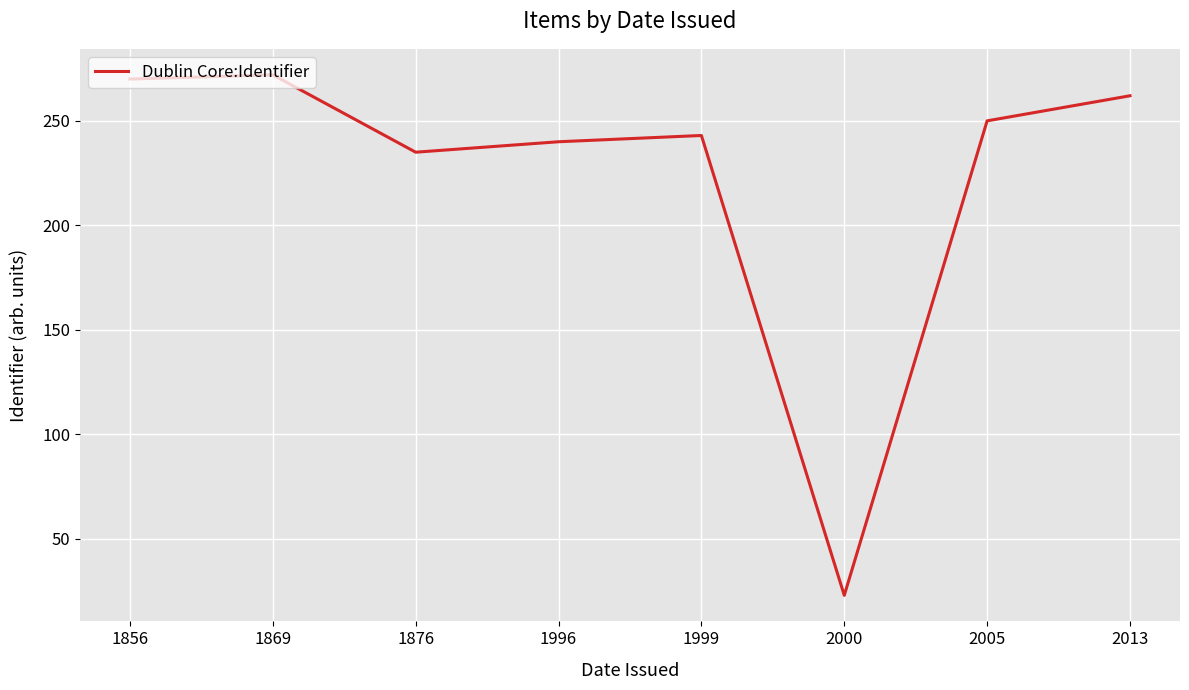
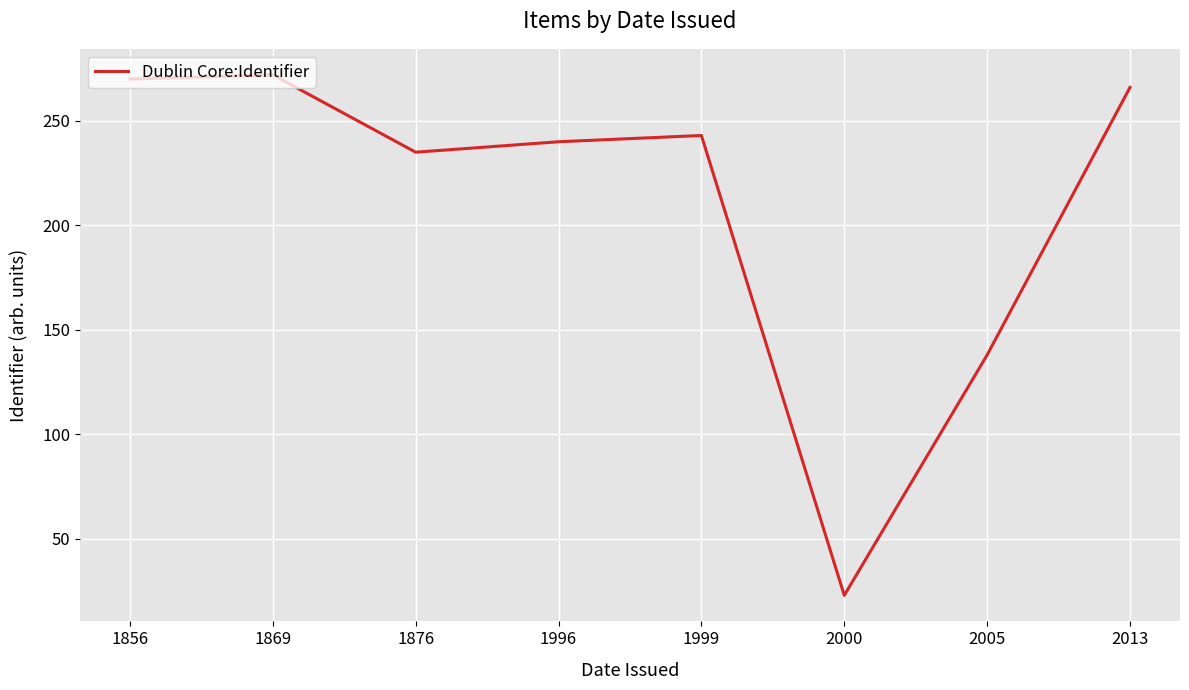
  {
    "1876": 235,
    "1996": 240,
    "1999": 243,
    "2000": 23,
-   "2005": 250,
-   "2013": 262
+   "2005": 138,
+   "2013": 266
  }
